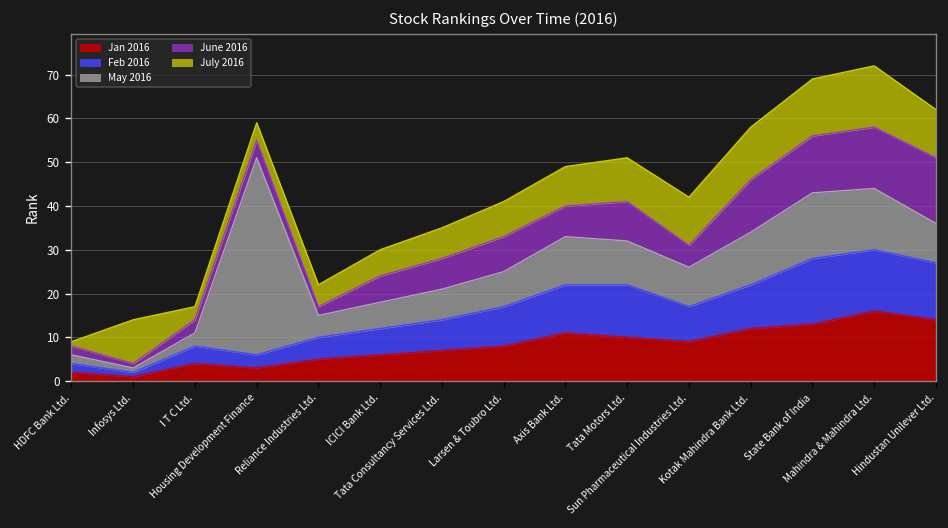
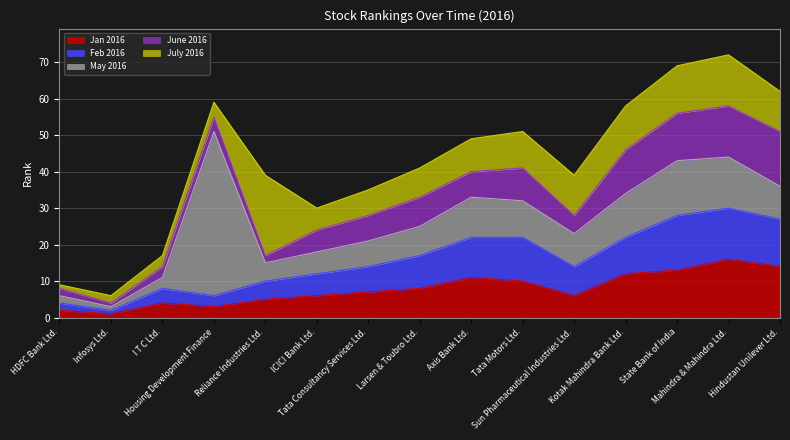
  {
    "Jan 2016": {
      "HDFC Bank Ltd.": 2,
      "Infosys Ltd.": 1,
      "I T C Ltd.": 4,
      "Housing Development Finance": 3,
      "Reliance Industries Ltd.": 5,
      "ICICI Bank Ltd.": 6,
      "Tata Consultancy Services Ltd.": 7,
      "Larsen & Toubro Ltd.": 8,
      "Axis Bank Ltd.": 11,
      "Tata Motors Ltd.": 10,
-     "Sun Pharmaceutical Industries Ltd.": 9,
+     "Sun Pharmaceutical Industries Ltd.": 6,
      "Kotak Mahindra Bank Ltd.": 12,
      "State Bank of India": 13,
      "Mahindra & Mahindra Ltd.": 16,
      "Hindustan Unilever Ltd.": 14
    },
    "Feb 2016": {
      "HDFC Bank Ltd.": 2,
      "Infosys Ltd.": 1,
      "I T C Ltd.": 4,
      "Housing Development Finance": 3,
      "Reliance Industries Ltd.": 5,
      "ICICI Bank Ltd.": 6,
      "Tata Consultancy Services Ltd.": 7,
      "Larsen & Toubro Ltd.": 9,
      "Axis Bank Ltd.": 11,
      "Tata Motors Ltd.": 12,
      "Sun Pharmaceutical Industries Ltd.": 8,
      "Kotak Mahindra Bank Ltd.": 10,
      "State Bank of India": 15,
      "Mahindra & Mahindra Ltd.": 14,
      "Hindustan Unilever Ltd.": 13
    },
    "May 2016": {
      "HDFC Bank Ltd.": 2,
      "Infosys Ltd.": 1,
      "I T C Ltd.": 3,
      "Housing Development Finance": 45,
      "Reliance Industries Ltd.": 5,
      "ICICI Bank Ltd.": 6,
      "Tata Consultancy Services Ltd.": 7,
      "Larsen & Toubro Ltd.": 8,
      "Axis Bank Ltd.": 11,
      "Tata Motors Ltd.": 10,
      "Sun Pharmaceutical Industries Ltd.": 9,
      "Kotak Mahindra Bank Ltd.": 12,
      "State Bank of India": 15,
      "Mahindra & Mahindra Ltd.": 14,
      "Hindustan Unilever Ltd.": 9
    },
    "June 2016": {
      "HDFC Bank Ltd.": 2,
      "Infosys Ltd.": 1,
      "I T C Ltd.": 3,
      "Housing Development Finance": 4,
      "Reliance Industries Ltd.": 2,
      "ICICI Bank Ltd.": 6,
      "Tata Consultancy Services Ltd.": 7,
      "Larsen & Toubro Ltd.": 8,
      "Axis Bank Ltd.": 7,
      "Tata Motors Ltd.": 9,
      "Sun Pharmaceutical Industries Ltd.": 5,
      "Kotak Mahindra Bank Ltd.": 12,
      "State Bank of India": 13,
      "Mahindra & Mahindra Ltd.": 14,
      "Hindustan Unilever Ltd.": 15
    },
    "July 2016": {
      "HDFC Bank Ltd.": 1,
-     "Infosys Ltd.": 10,
+     "Infosys Ltd.": 2,
      "I T C Ltd.": 3,
      "Housing Development Finance": 4,
-     "Reliance Industries Ltd.": 5,
+     "Reliance Industries Ltd.": 22,
      "ICICI Bank Ltd.": 6,
      "Tata Consultancy Services Ltd.": 7,
      "Larsen & Toubro Ltd.": 8,
      "Axis Bank Ltd.": 9,
      "Tata Motors Ltd.": 10,
      "Sun Pharmaceutical Industries Ltd.": 11,
      "Kotak Mahindra Bank Ltd.": 12,
      "State Bank of India": 13,
      "Mahindra & Mahindra Ltd.": 14,
      "Hindustan Unilever Ltd.": 11
    }
  }
